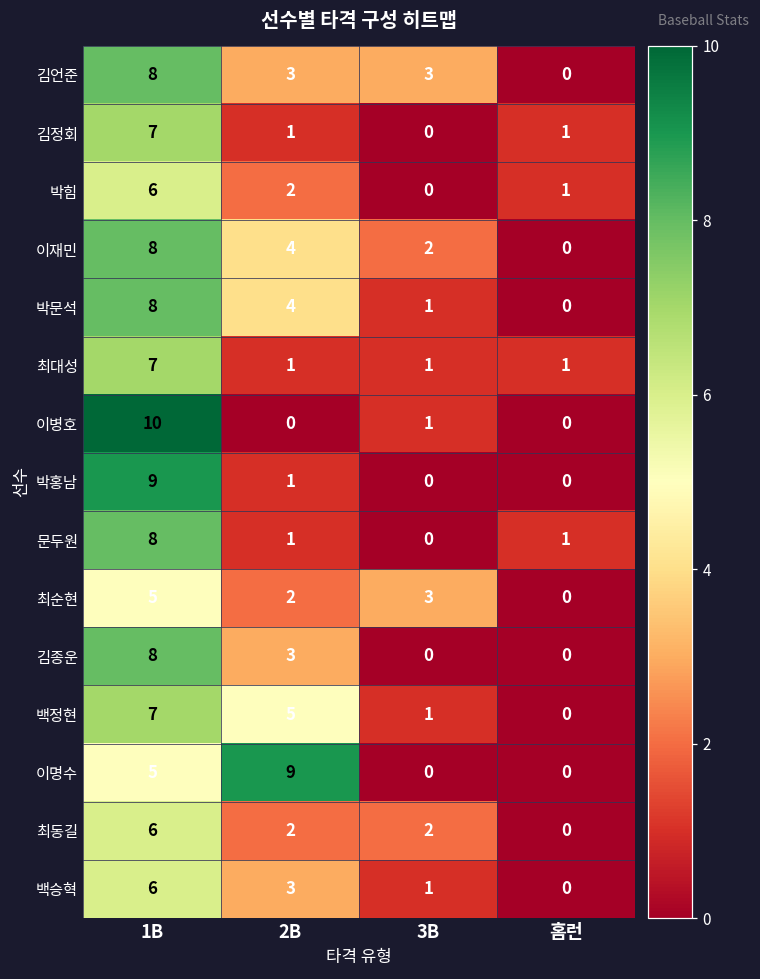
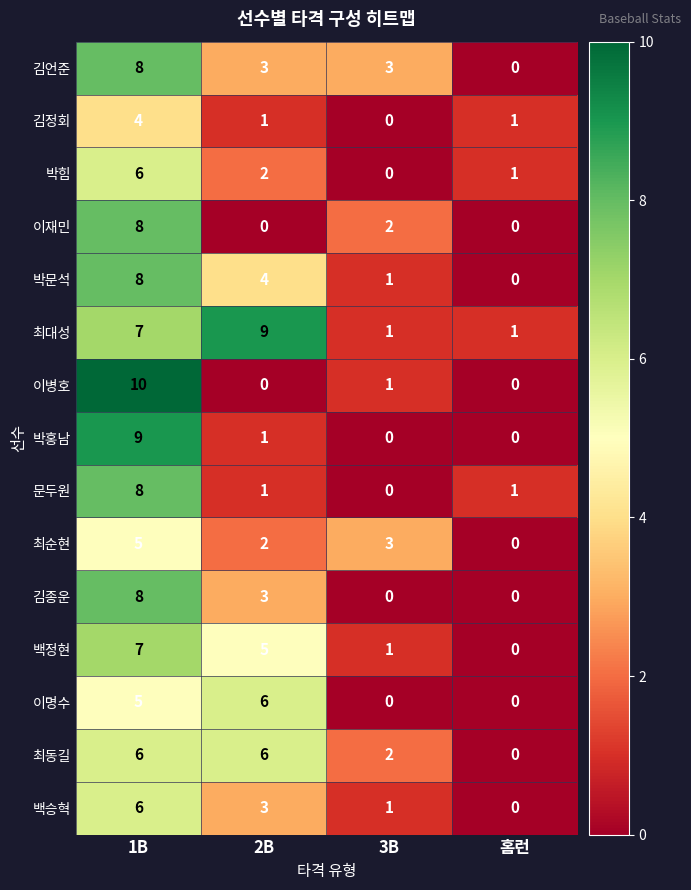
  {
    "김언준": {
      "1B": 8,
      "2B": 3,
      "3B": 3,
      "홈런": 0
    },
    "김정회": {
-     "1B": 7,
+     "1B": 4,
      "2B": 1,
      "3B": 0,
      "홈런": 1
    },
    "박힘": {
      "1B": 6,
      "2B": 2,
      "3B": 0,
      "홈런": 1
    },
    "이재민": {
      "1B": 8,
-     "2B": 4,
+     "2B": 0,
      "3B": 2,
      "홈런": 0
    },
    "박문석": {
      "1B": 8,
      "2B": 4,
      "3B": 1,
      "홈런": 0
    },
    "최대성": {
      "1B": 7,
-     "2B": 1,
+     "2B": 9,
      "3B": 1,
      "홈런": 1
    },
    "이병호": {
      "1B": 10,
      "2B": 0,
      "3B": 1,
      "홈런": 0
    },
    "박홍남": {
      "1B": 9,
      "2B": 1,
      "3B": 0,
      "홈런": 0
    },
    "문두원": {
      "1B": 8,
      "2B": 1,
      "3B": 0,
      "홈런": 1
    },
    "최순현": {
      "1B": 5,
      "2B": 2,
      "3B": 3,
      "홈런": 0
    },
    "김종운": {
      "1B": 8,
      "2B": 3,
      "3B": 0,
      "홈런": 0
    },
    "백정현": {
      "1B": 7,
      "2B": 5,
      "3B": 1,
      "홈런": 0
    },
    "이명수": {
      "1B": 5,
-     "2B": 9,
+     "2B": 6,
      "3B": 0,
      "홈런": 0
    },
    "최동길": {
      "1B": 6,
-     "2B": 2,
+     "2B": 6,
      "3B": 2,
      "홈런": 0
    },
    "백승혁": {
      "1B": 6,
      "2B": 3,
      "3B": 1,
      "홈런": 0
    }
  }
